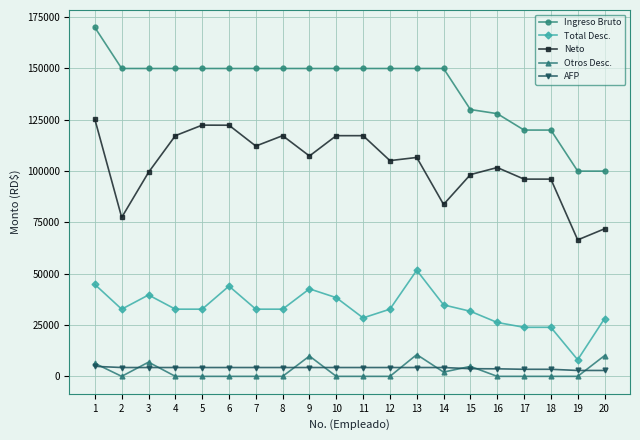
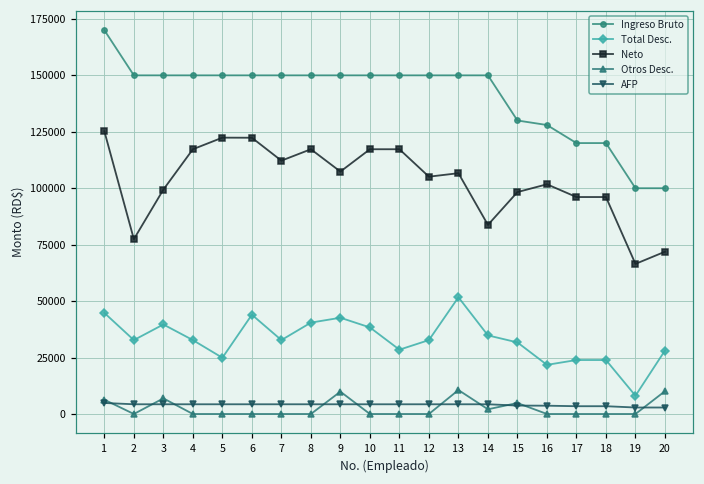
  {
    "Total Desc.": {
      "1": 45000,
      "2": 33000,
      "3": 40000,
      "4": 33000,
-     "5": 33000,
+     "5": 25000,
      "6": 44000,
      "7": 33000,
-     "8": 33000,
+     "8": 40000,
      "9": 43000,
      "10": 38000,
      "11": 28000,
      "12": 33000,
      "13": 52000,
      "14": 35000,
      "15": 32000,
-     "16": 26000,
+     "16": 22000,
      "17": 24000,
      "18": 24000,
      "19": 8000,
      "20": 28000
    },
    "Neto": {
      "1": 125000,
      "2": 77000,
      "3": 99000,
      "4": 117000,
      "5": 122000,
      "6": 122000,
      "7": 112000,
      "8": 117000,
      "9": 107000,
      "10": 117000,
      "11": 117000,
      "12": 105000,
      "13": 107000,
      "14": 84000,
      "15": 98000,
      "16": 102000,
      "17": 96000,
      "18": 96000,
      "19": 66000,
      "20": 72000
    }
  }
